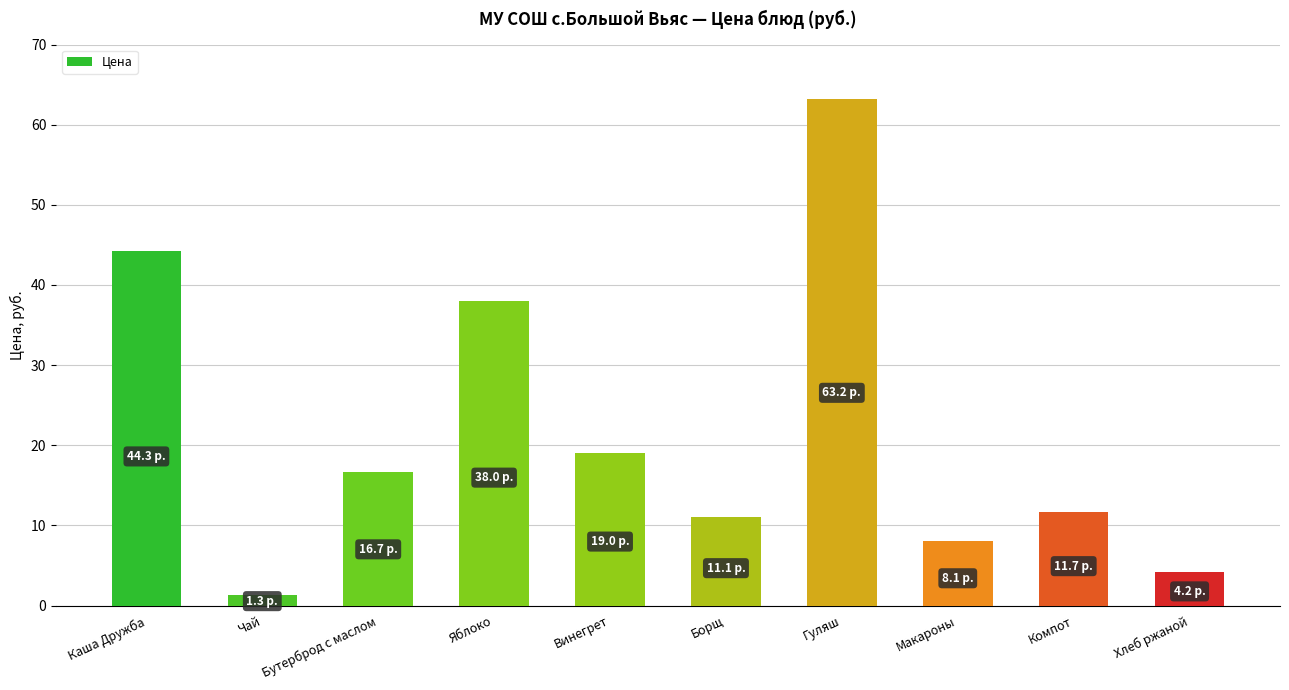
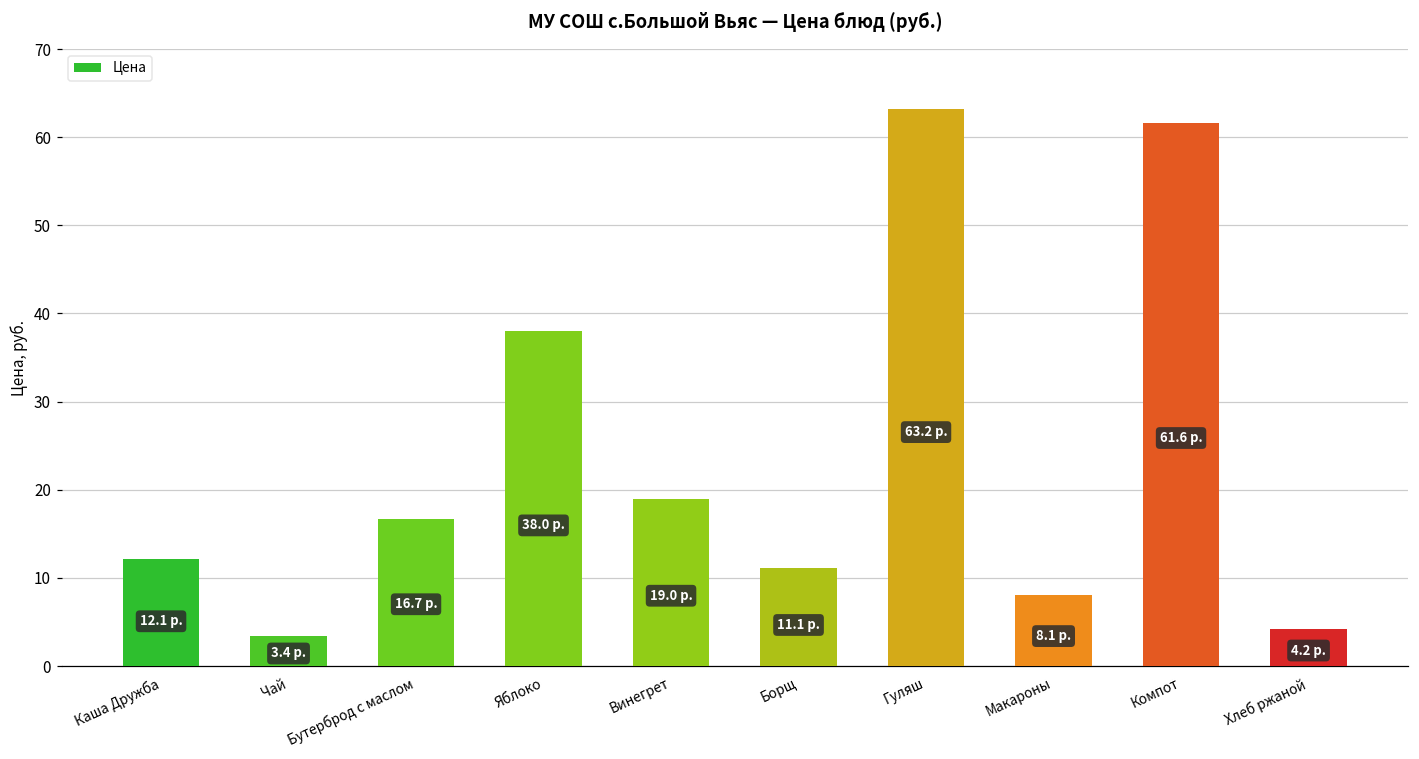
  {
-   "Каша Дружба": 44.3,
-   "Чай": 1.3,
-   "Компот": 11.7
+   "Каша Дружба": 12.1,
+   "Чай": 3.4,
+   "Компот": 61.6
  }
